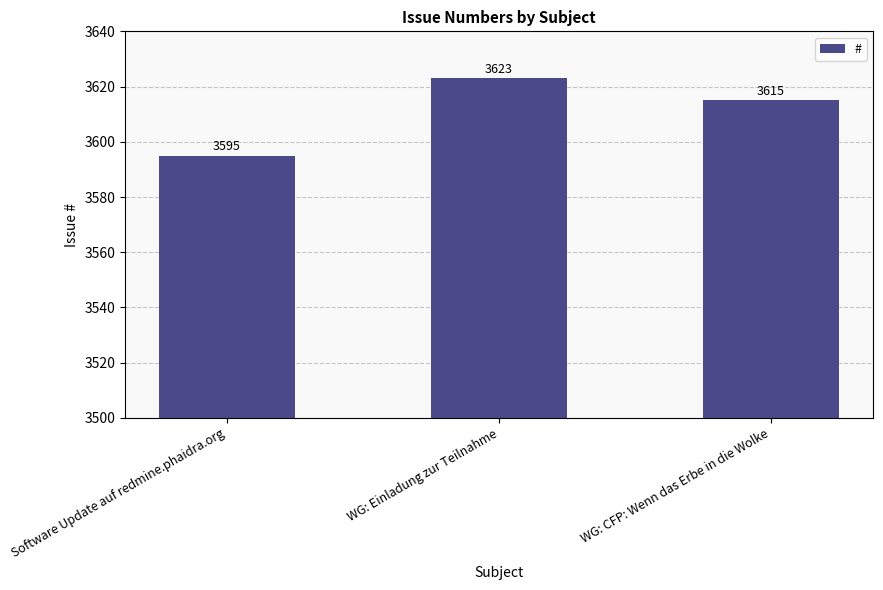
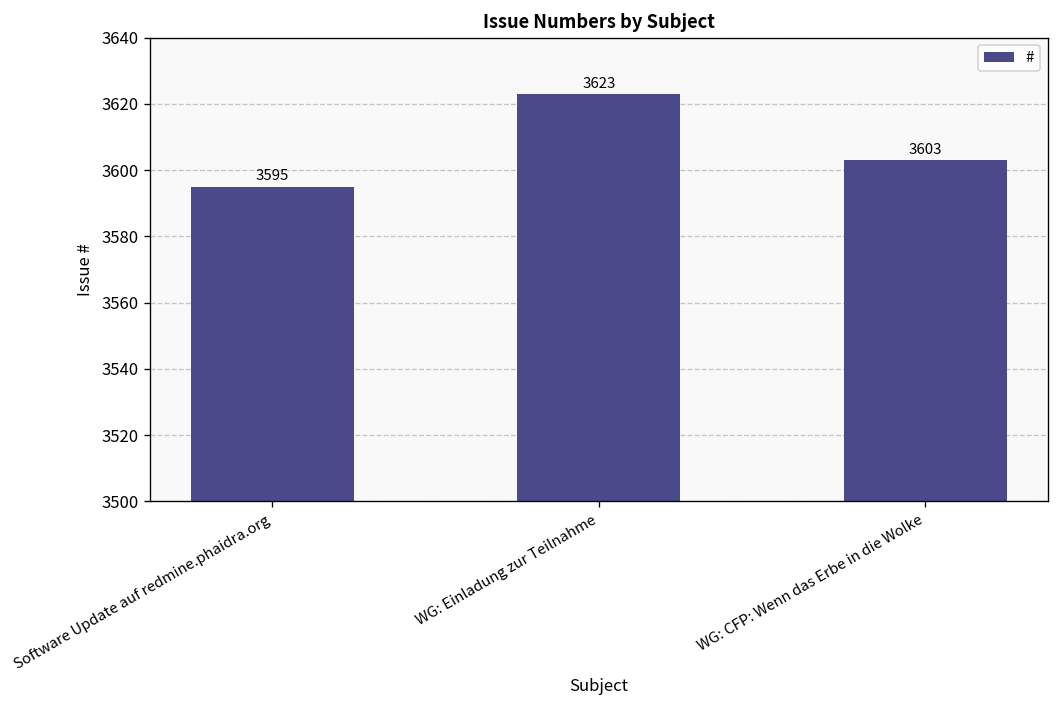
  {
    "Software Update auf redmine.phaidra.org": 3595,
    "WG: Einladung zur Teilnahme": 3623,
-   "WG: CFP: Wenn das Erbe in die Wolke": 3615
+   "WG: CFP: Wenn das Erbe in die Wolke": 3603
  }
